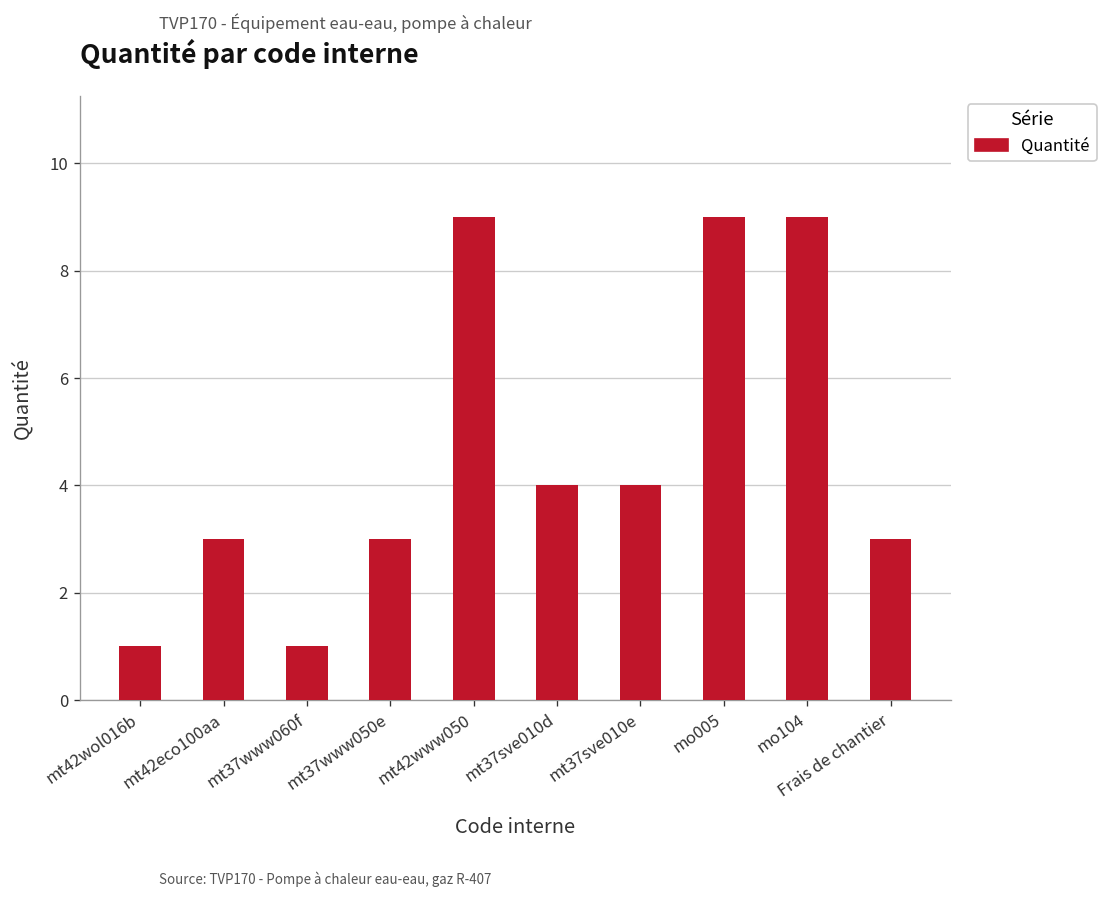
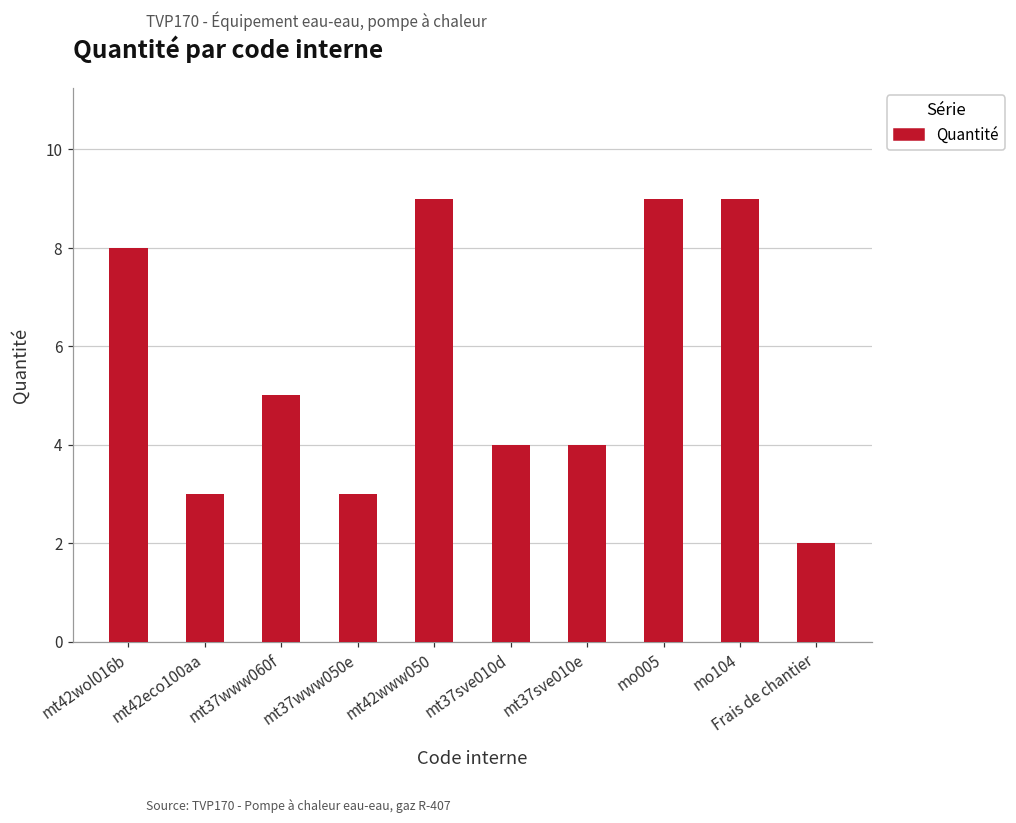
  {
-   "mt42wol016b": 1,
+   "mt42wol016b": 8,
    "mt42eco100aa": 3,
-   "mt37www060f": 1,
+   "mt37www060f": 5,
    "mt37www050e": 3,
    "mt42www050": 9,
    "mt37sve010d": 4,
    "mt37sve010e": 4,
    "mo005": 9,
    "mo104": 9,
-   "Frais de chantier": 3
+   "Frais de chantier": 2
  }
